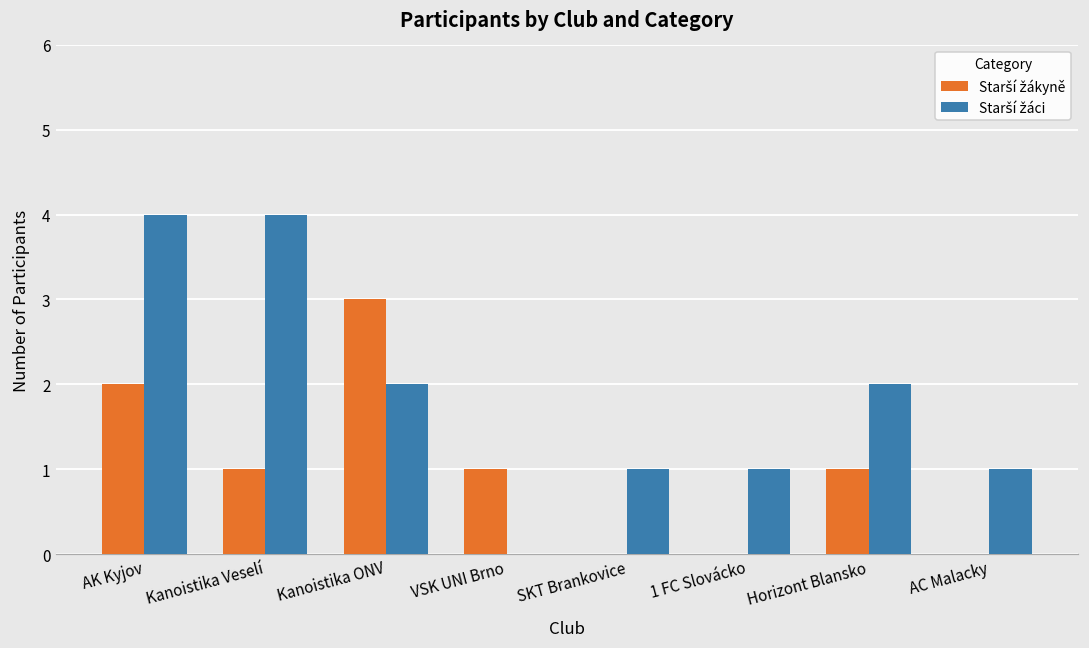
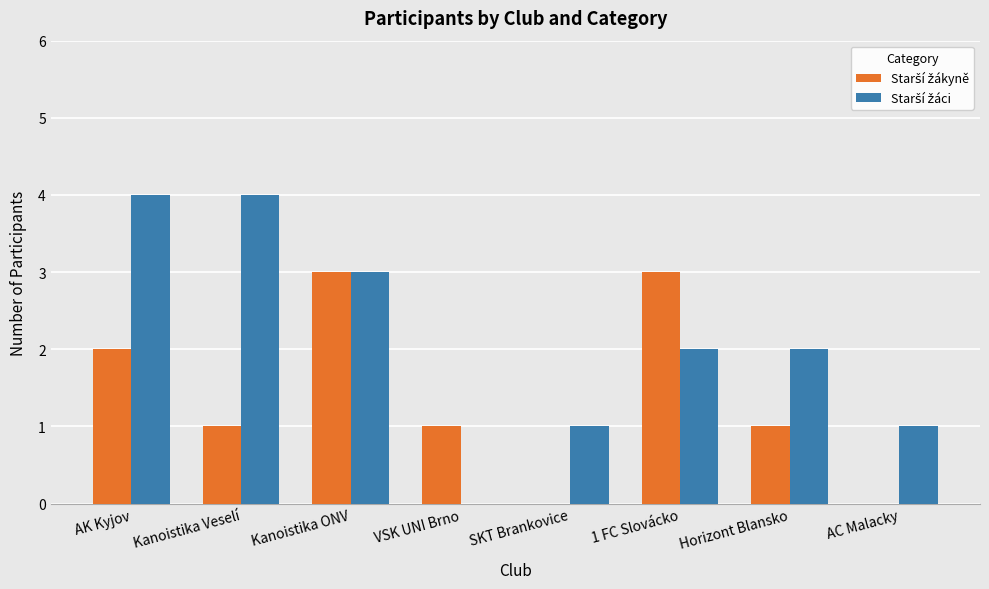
  {
    "Starší žákyně": {
      "AK Kyjov": 2,
      "Kanoistika Veselí": 1,
      "Kanoistika ONV": 3,
      "VSK UNI Brno": 1,
      "SKT Brankovice": 0,
-     "1 FC Slovácko": 0,
+     "1 FC Slovácko": 3,
      "Horizont Blansko": 1,
      "AC Malacky": 0
    },
    "Starší žáci": {
      "AK Kyjov": 4,
      "Kanoistika Veselí": 4,
-     "Kanoistika ONV": 2,
+     "Kanoistika ONV": 3,
      "VSK UNI Brno": 0,
      "SKT Brankovice": 1,
-     "1 FC Slovácko": 1,
+     "1 FC Slovácko": 2,
      "Horizont Blansko": 2,
      "AC Malacky": 1
    }
  }
